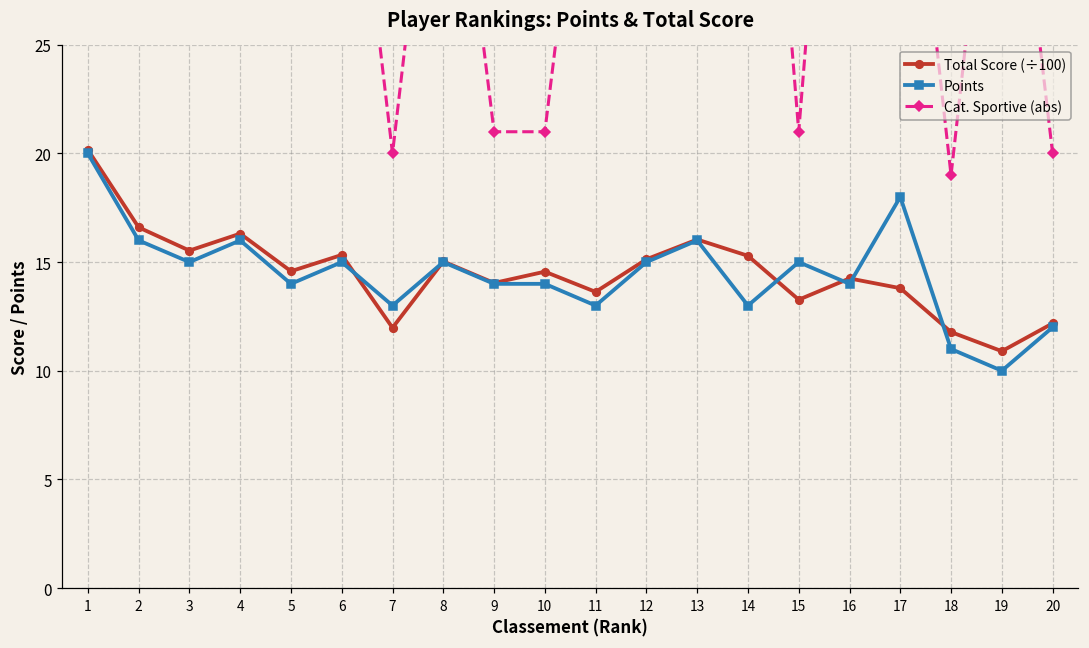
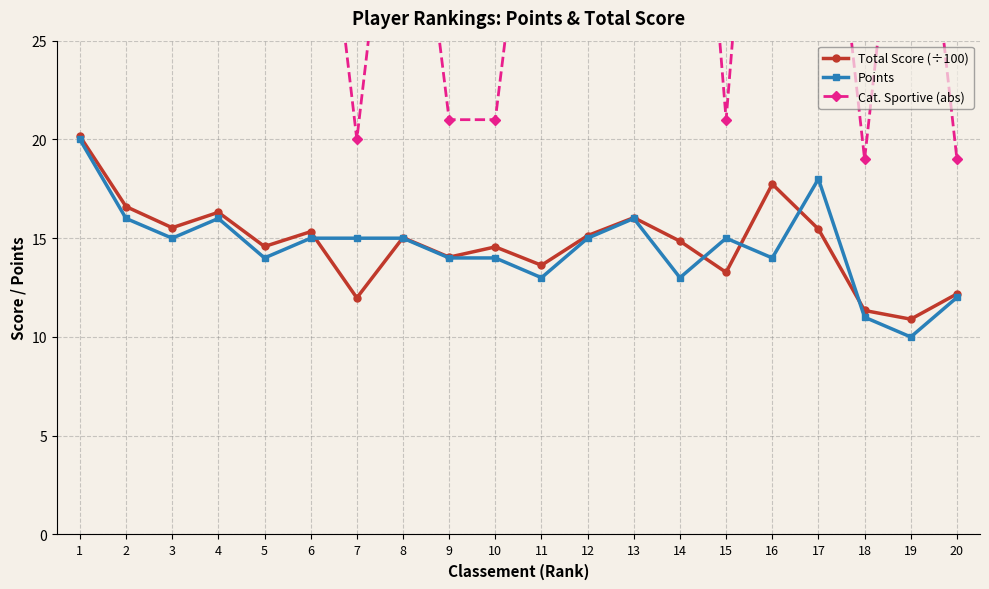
  {
    "Total Score (÷100)": {
      "1": 20.2,
      "2": 16.6,
      "3": 15.5,
      "4": 16.3,
      "5": 14.6,
      "6": 15.3,
      "7": 12.0,
      "10": 14.6,
      "11": 13.6,
      "12": 15.1,
-     "14": 15.3,
+     "14": 14.9,
      "15": 13.3,
-     "16": 14.3,
-     "17": 13.8,
-     "18": 11.8,
+     "16": 17.7,
+     "17": 15.5,
+     "18": 11.3,
      "19": 10.9,
      "20": 12.2
    },
    "Points": {
      "1": 20,
      "2": 16,
      "3": 15,
      "4": 16,
      "5": 14,
      "6": 15,
-     "7": 13,
+     "7": 15,
      "10": 14,
      "11": 13,
      "12": 15,
      "14": 13,
      "15": 15,
      "16": 14,
      "17": 18,
      "18": 11,
      "19": 10,
      "20": 12
    },
    "Cat. Sportive (abs)": {
      "7": 20.0,
      "9": 21.0,
      "10": 21.0,
      "15": 21.0,
      "18": 19.0,
-     "20": 20.0
+     "20": 19.0
    }
  }
